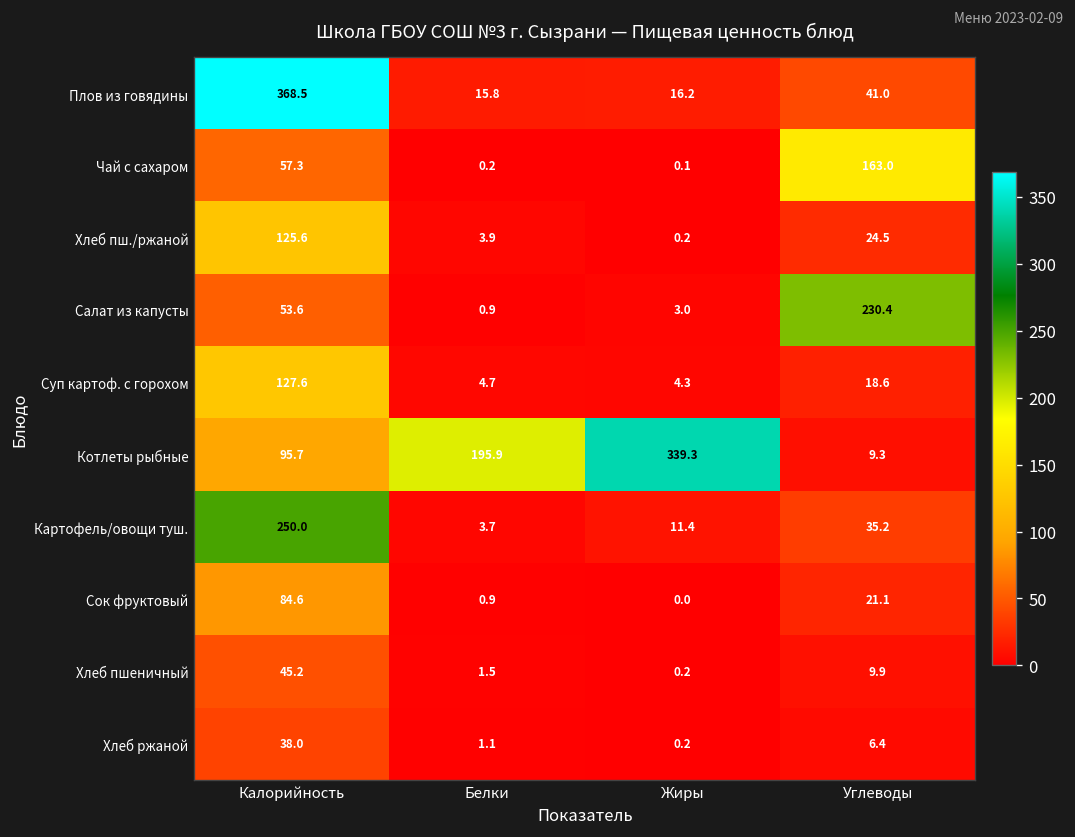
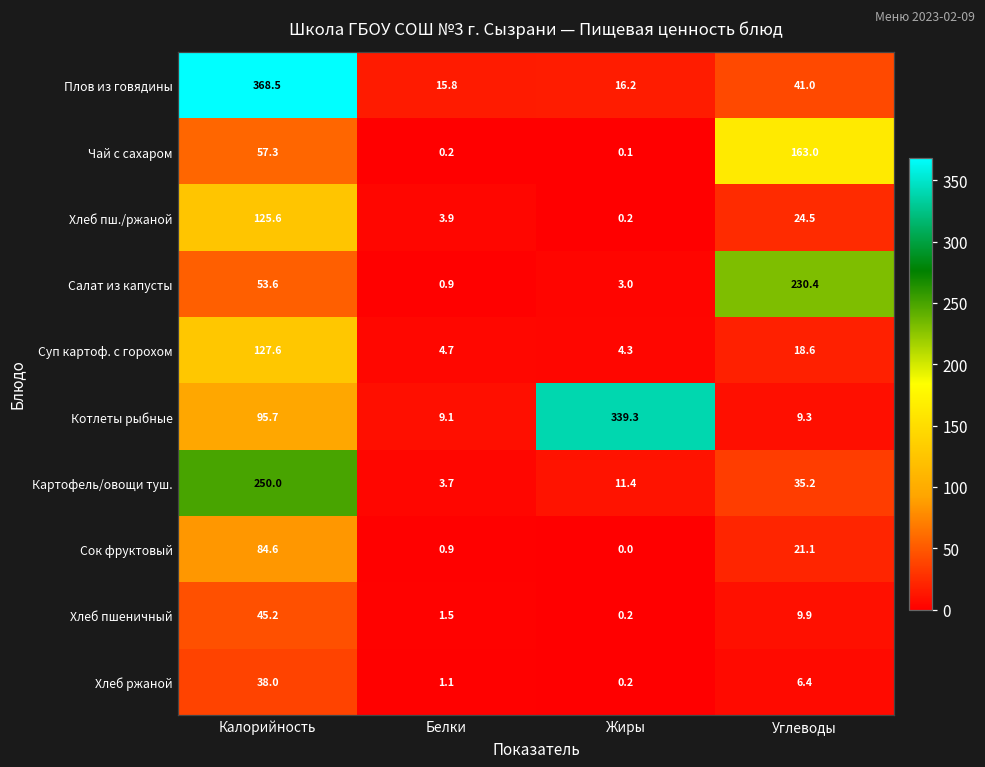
  {
    "Плов из говядины": {
      "Калорийность": 368.5,
      "Белки": 15.8,
      "Жиры": 16.2,
      "Углеводы": 41.0
    },
    "Чай с сахаром": {
      "Калорийность": 57.3,
      "Белки": 0.2,
      "Жиры": 0.1,
      "Углеводы": 163.0
    },
    "Хлеб пш./ржаной": {
      "Калорийность": 125.6,
      "Белки": 3.9,
      "Жиры": 0.2,
      "Углеводы": 24.5
    },
    "Салат из капусты": {
      "Калорийность": 53.6,
      "Белки": 0.9,
      "Жиры": 3.0,
      "Углеводы": 230.4
    },
    "Суп картоф. с горохом": {
      "Калорийность": 127.6,
      "Белки": 4.7,
      "Жиры": 4.3,
      "Углеводы": 18.6
    },
    "Котлеты рыбные": {
      "Калорийность": 95.7,
-     "Белки": 195.9,
+     "Белки": 9.1,
      "Жиры": 339.3,
      "Углеводы": 9.3
    },
    "Картофель/овощи туш.": {
      "Калорийность": 250.0,
      "Белки": 3.7,
      "Жиры": 11.4,
      "Углеводы": 35.2
    },
    "Сок фруктовый": {
      "Калорийность": 84.6,
      "Белки": 0.9,
      "Жиры": 0.0,
      "Углеводы": 21.1
    },
    "Хлеб пшеничный": {
      "Калорийность": 45.2,
      "Белки": 1.5,
      "Жиры": 0.2,
      "Углеводы": 9.9
    },
    "Хлеб ржаной": {
      "Калорийность": 38.0,
      "Белки": 1.1,
      "Жиры": 0.2,
      "Углеводы": 6.4
    }
  }
